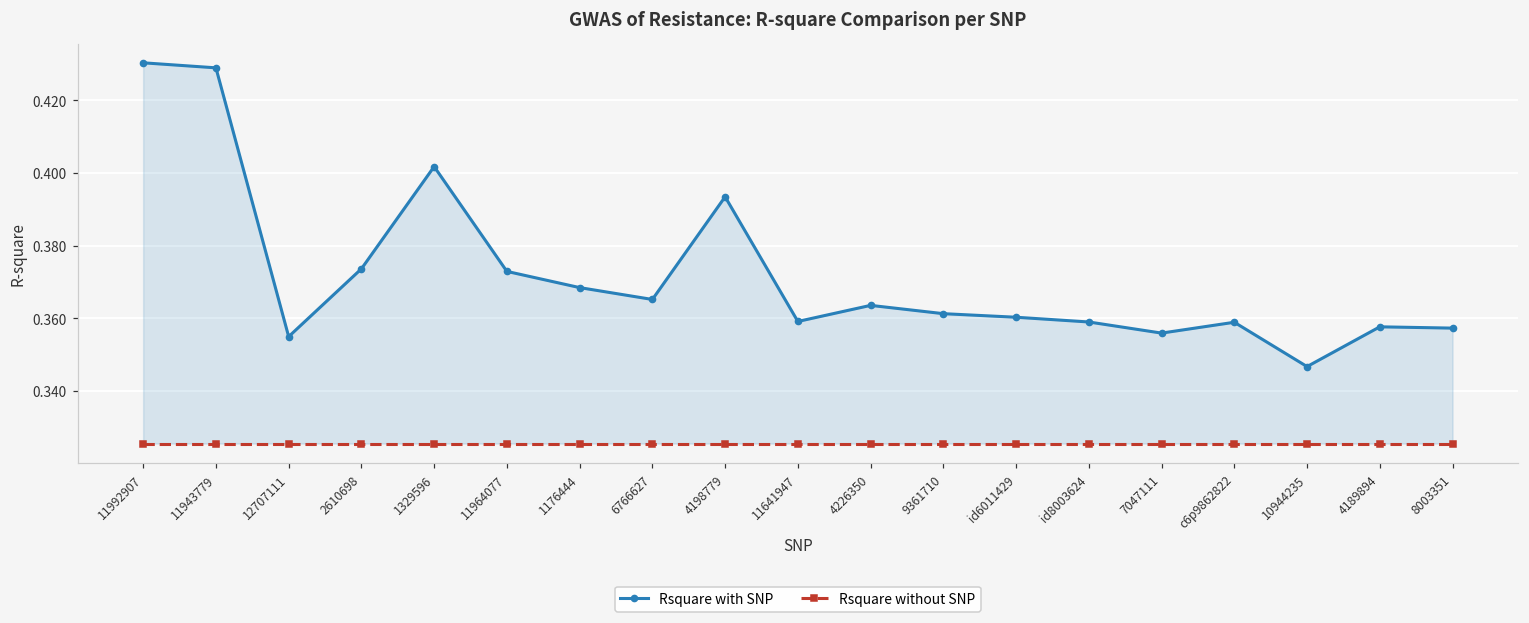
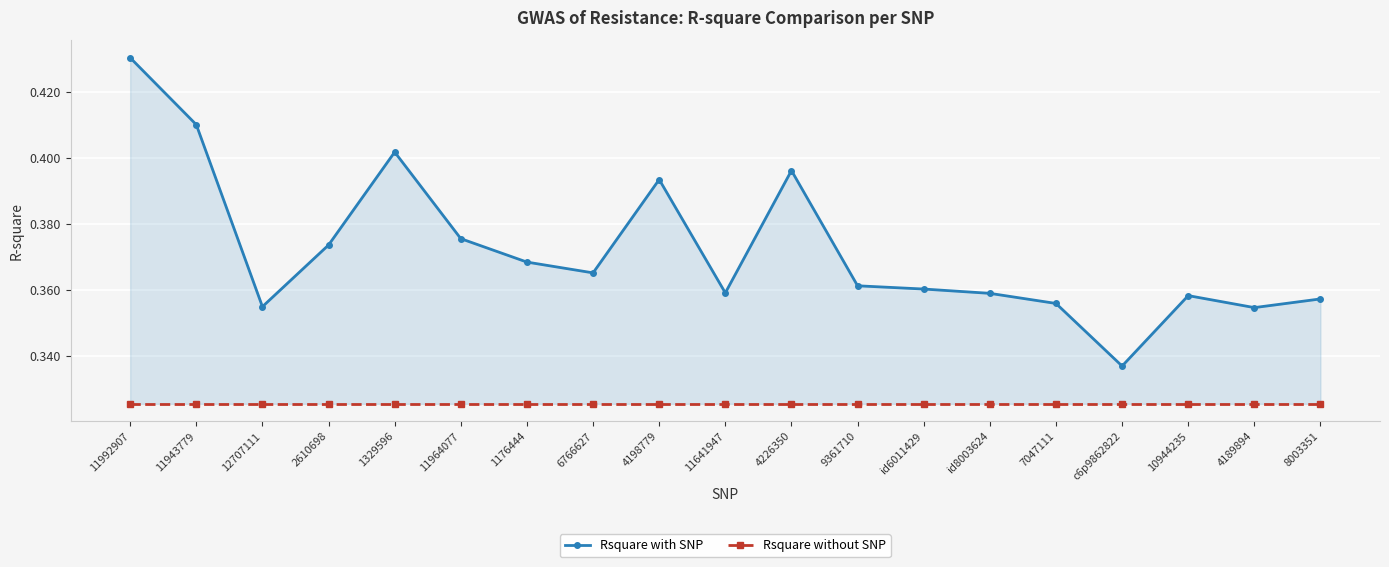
  {
    "Rsquare with SNP": {
      "11992907": 0.430,
-     "11943779": 0.429,
+     "11943779": 0.410,
      "12707111": 0.355,
      "2610698": 0.374,
      "1329596": 0.402,
-     "11964077": 0.373,
+     "11964077": 0.376,
      "1176444": 0.368,
      "6766627": 0.365,
      "4198779": 0.393,
      "11641947": 0.359,
-     "4226350": 0.363,
+     "4226350": 0.396,
      "9361710": 0.361,
      "id6011429": 0.360,
      "id8003624": 0.359,
      "7047111": 0.356,
-     "c6p9862822": 0.359,
-     "10944235": 0.347,
-     "4189894": 0.358,
+     "c6p9862822": 0.337,
+     "10944235": 0.358,
+     "4189894": 0.355,
      "8003351": 0.357
    },
    "Rsquare without SNP": {
      "11992907": 0.325,
      "11943779": 0.325,
      "12707111": 0.325,
      "2610698": 0.325,
      "1329596": 0.325,
      "11964077": 0.325,
      "1176444": 0.325,
      "6766627": 0.325,
      "4198779": 0.325,
      "11641947": 0.325,
      "4226350": 0.325,
      "9361710": 0.325,
      "id6011429": 0.325,
      "id8003624": 0.325,
      "7047111": 0.325,
      "c6p9862822": 0.325,
      "10944235": 0.325,
      "4189894": 0.325,
      "8003351": 0.325
    }
  }
